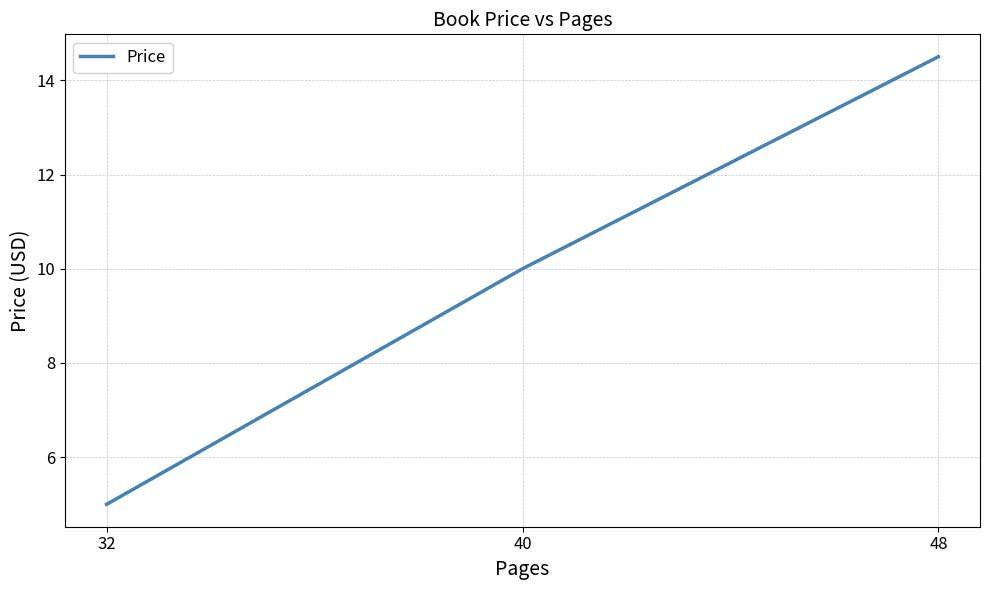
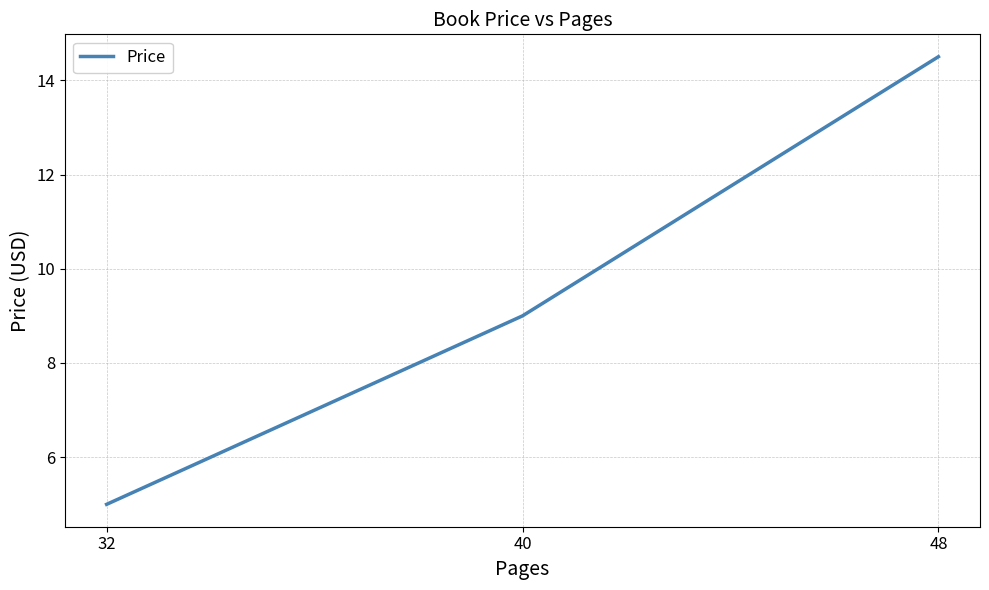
  {
    "32": 5,
-   "40": 10,
+   "40": 9,
    "48": 14.5
  }
